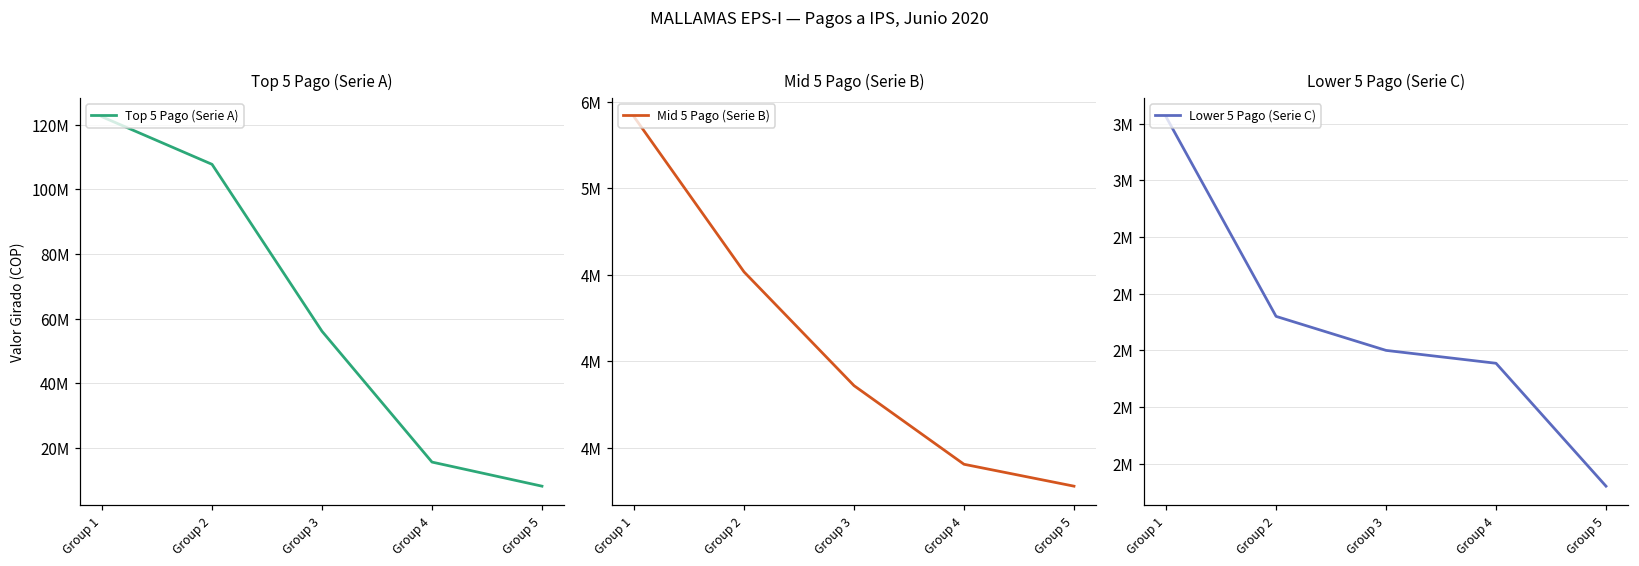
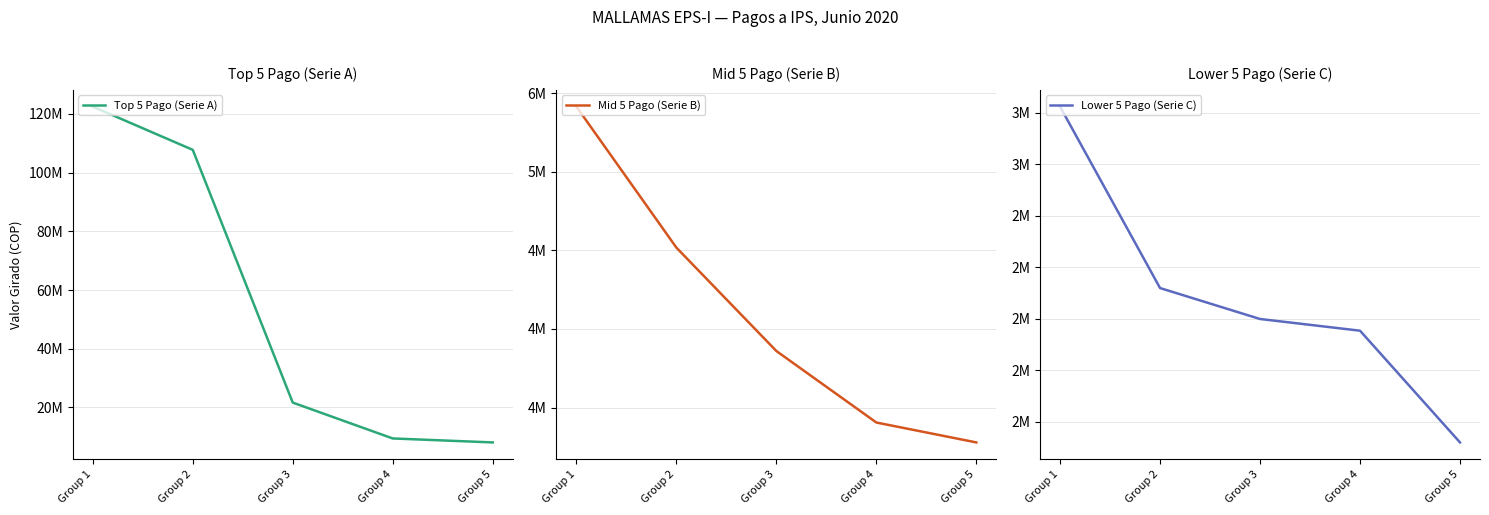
  {
    "Top 5 Pago (Serie A)": {
      "Group 2": 108000000,
-     "Group 3": 56000000,
-     "Group 4": 16000000,
+     "Group 3": 22000000,
+     "Group 4": 9000000,
      "Group 5": 8000000
    }
  }
